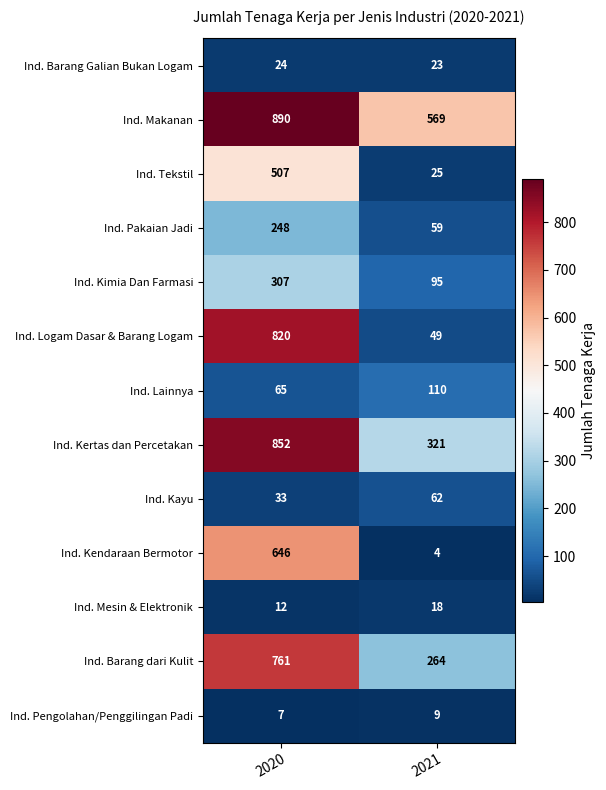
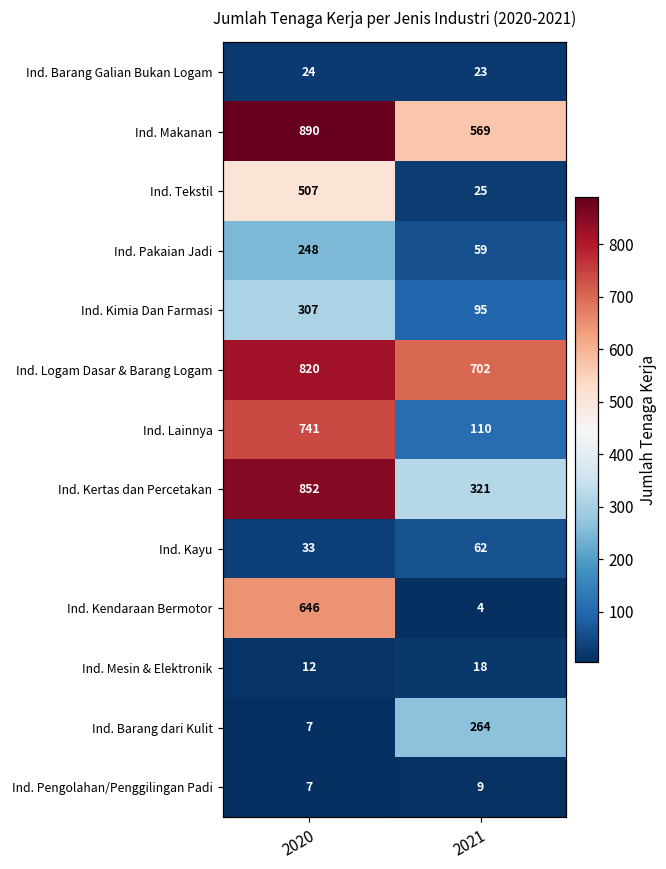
  {
    "Ind. Barang Galian Bukan Logam": {
      "2020": 24,
      "2021": 23
    },
    "Ind. Makanan": {
      "2020": 890,
      "2021": 569
    },
    "Ind. Tekstil": {
      "2020": 507,
      "2021": 25
    },
    "Ind. Pakaian Jadi": {
      "2020": 248,
      "2021": 59
    },
    "Ind. Kimia Dan Farmasi": {
      "2020": 307,
      "2021": 95
    },
    "Ind. Logam Dasar & Barang Logam": {
      "2020": 820,
-     "2021": 49
+     "2021": 702
    },
    "Ind. Lainnya": {
-     "2020": 65,
+     "2020": 741,
      "2021": 110
    },
    "Ind. Kertas dan Percetakan": {
      "2020": 852,
      "2021": 321
    },
    "Ind. Kayu": {
      "2020": 33,
      "2021": 62
    },
    "Ind. Kendaraan Bermotor": {
      "2020": 646,
      "2021": 4
    },
    "Ind. Mesin & Elektronik": {
      "2020": 12,
      "2021": 18
    },
    "Ind. Barang dari Kulit": {
-     "2020": 761,
+     "2020": 7,
      "2021": 264
    },
    "Ind. Pengolahan/Penggilingan Padi": {
      "2020": 7,
      "2021": 9
    }
  }
